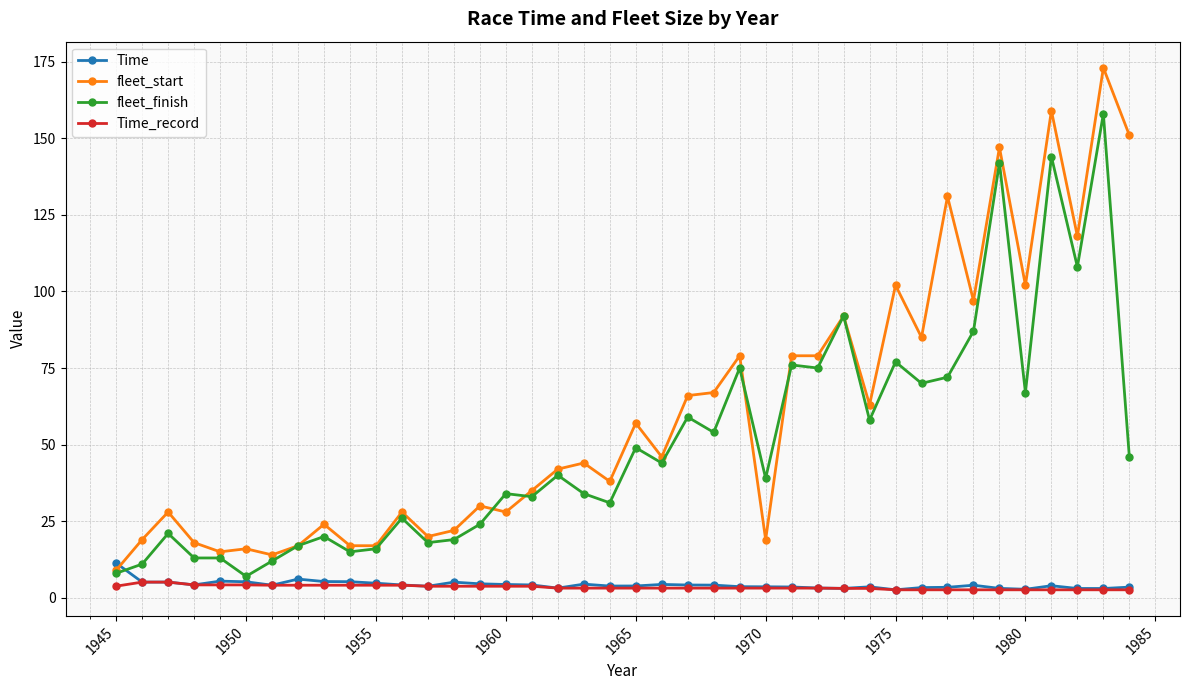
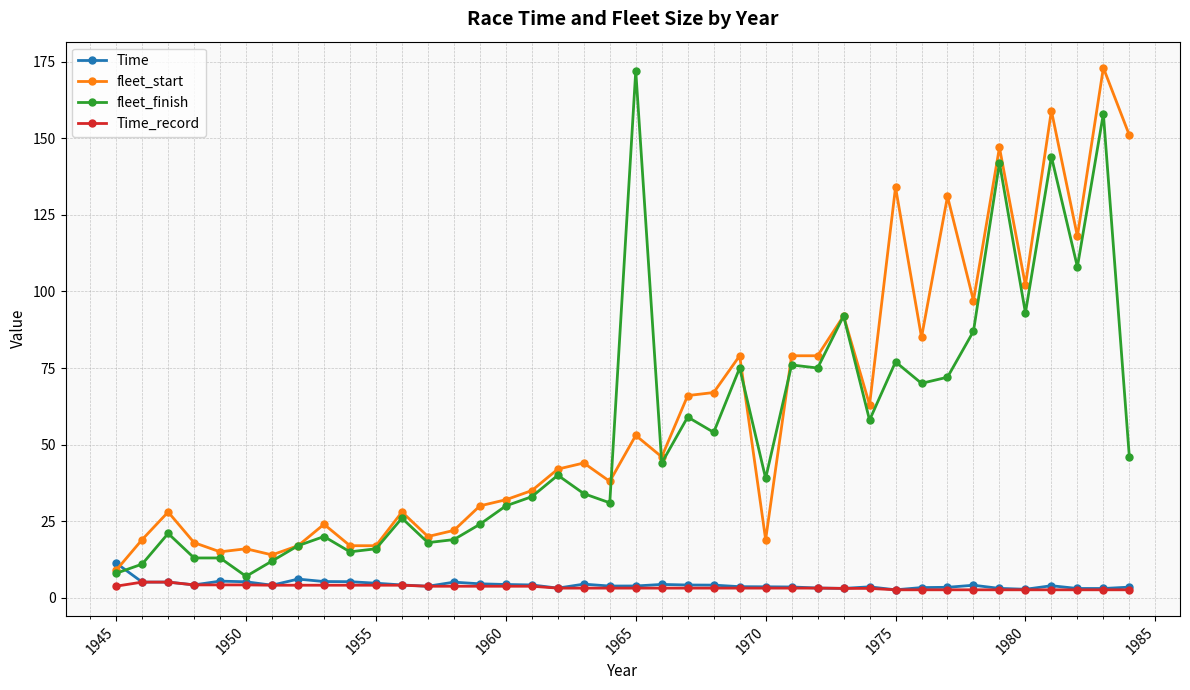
  {
    "Time": {
      "1945": 11,
      "1950": 5
    },
    "fleet_start": {
      "1945": 9,
      "1950": 16,
      "1955": 17,
-     "1960": 28,
-     "1965": 57,
+     "1960": 32,
+     "1965": 53,
      "1970": 19,
-     "1975": 102,
+     "1975": 134,
      "1980": 102
    },
    "fleet_finish": {
      "1945": 8,
      "1950": 7,
      "1955": 16,
-     "1960": 34,
-     "1965": 49,
+     "1960": 30,
+     "1965": 172,
      "1970": 39,
      "1975": 77,
-     "1980": 67
+     "1980": 93
    },
    "Time_record": {
      "1945": 4,
      "1950": 4
    }
  }
